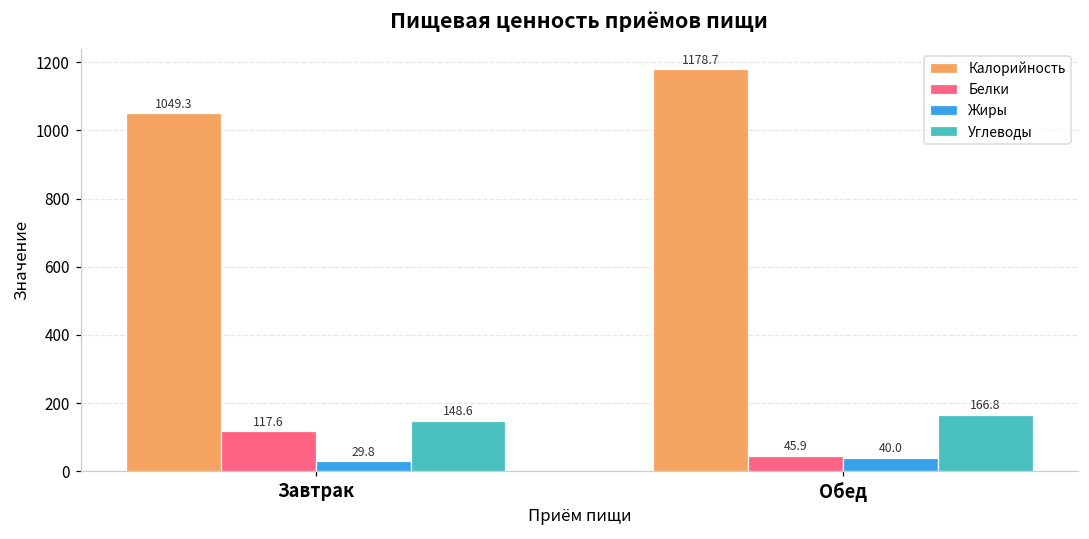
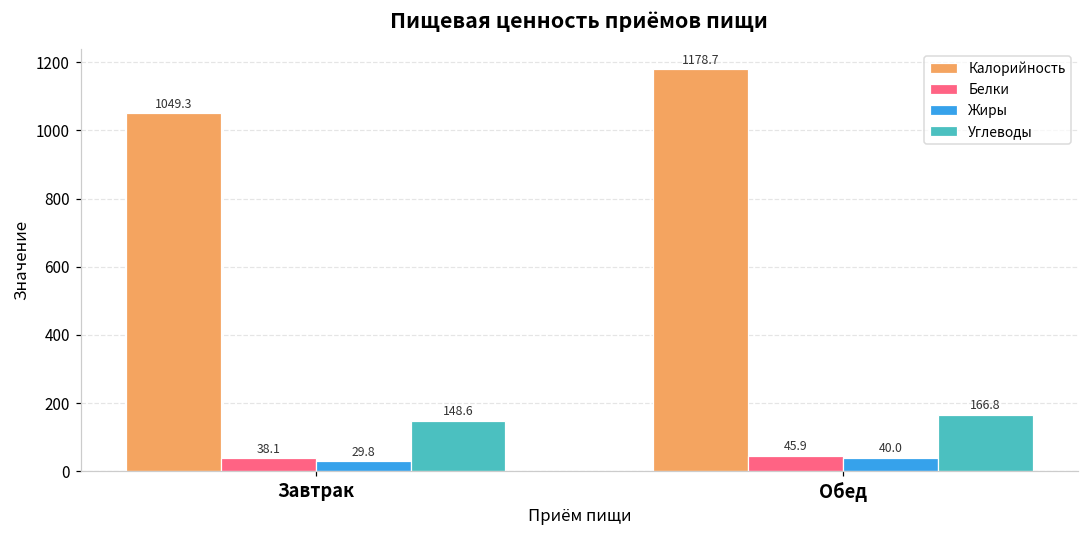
  {
    "Калорийность": {
      "Завтрак": 1049.3,
      "Обед": 1178.7
    },
    "Белки": {
-     "Завтрак": 117.6,
+     "Завтрак": 38.1,
      "Обед": 45.9
    }
  }
